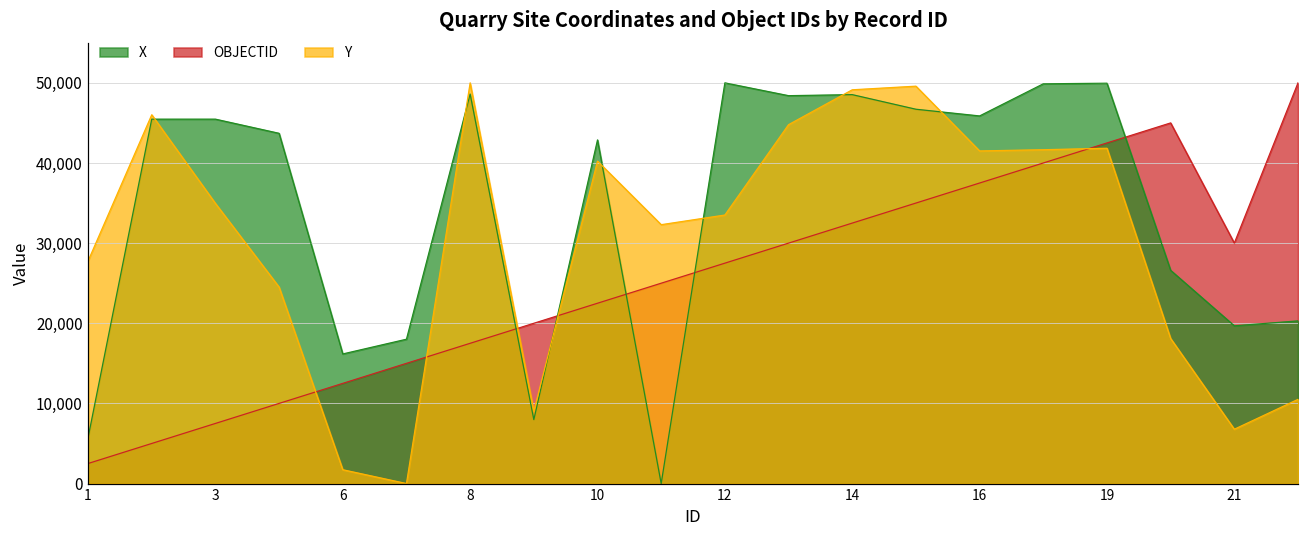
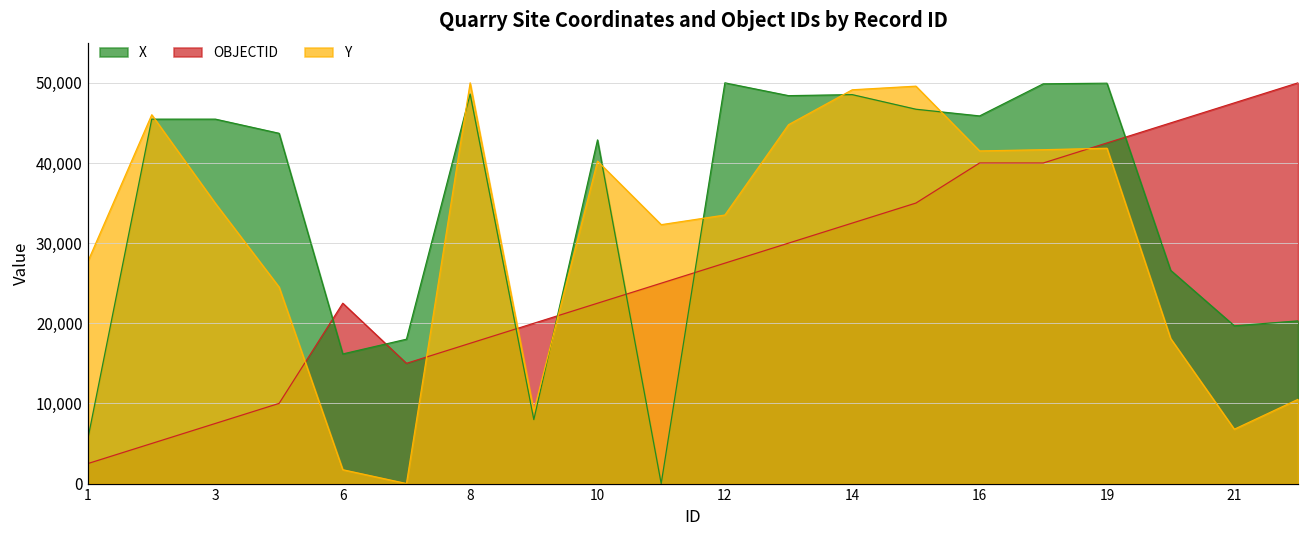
  {
    "OBJECTID": {
-     "6": "13,000",
+     "6": "23,000",
      "8": "18,000",
      "10": "23,000",
      "12": "28,000",
      "14": "33,000",
-     "16": "38,000",
-     "21": "30,000"
+     "16": "40,000",
+     "21": "48,000"
    },
    "X": {
      "6": "16,000",
      "8": "49,000",
      "10": "43,000",
      "12": "50,000",
      "14": "49,000",
      "16": "46,000",
      "21": "20,000"
    },
    "Y": {
      "6": "2,000",
      "8": "50,000",
      "10": "40,000",
      "12": "34,000",
      "14": "49,000",
      "16": "42,000",
      "21": "7,000"
    }
  }
